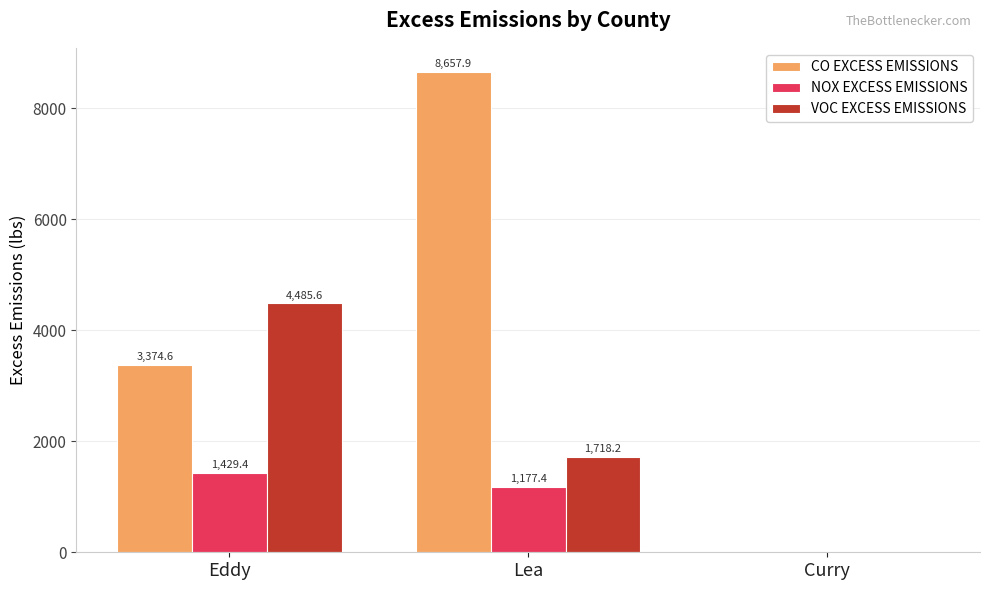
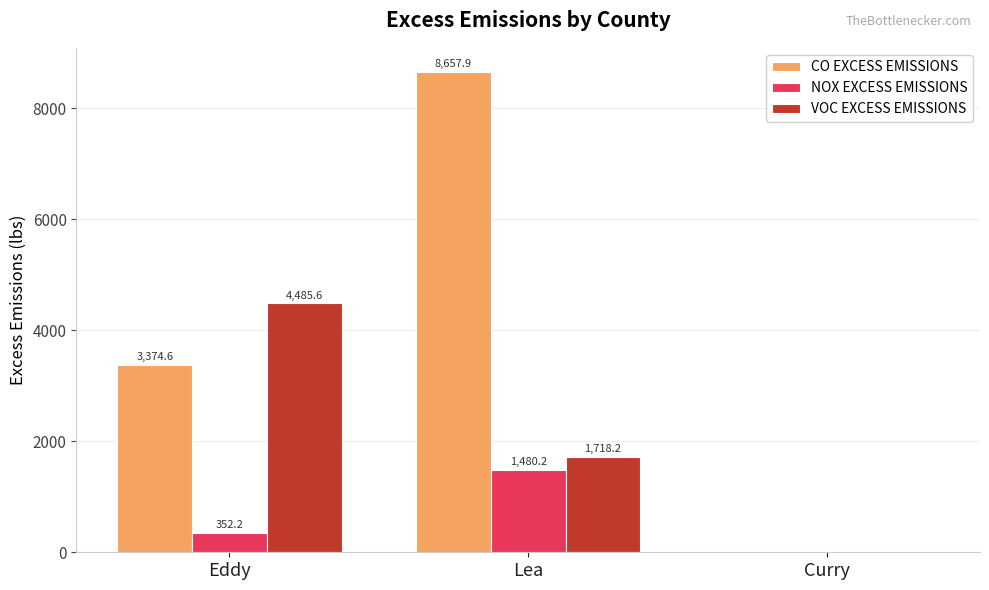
  {
    "CO EXCESS EMISSIONS": {
      "Eddy": "3,374.6",
      "Lea": "8,657.9"
    },
    "NOX EXCESS EMISSIONS": {
-     "Eddy": "1,429.4",
-     "Lea": "1,177.4"
+     "Eddy": "352.2",
+     "Lea": "1,480.2"
    },
    "VOC EXCESS EMISSIONS": {
      "Eddy": "4,485.6",
      "Lea": "1,718.2"
    }
  }
